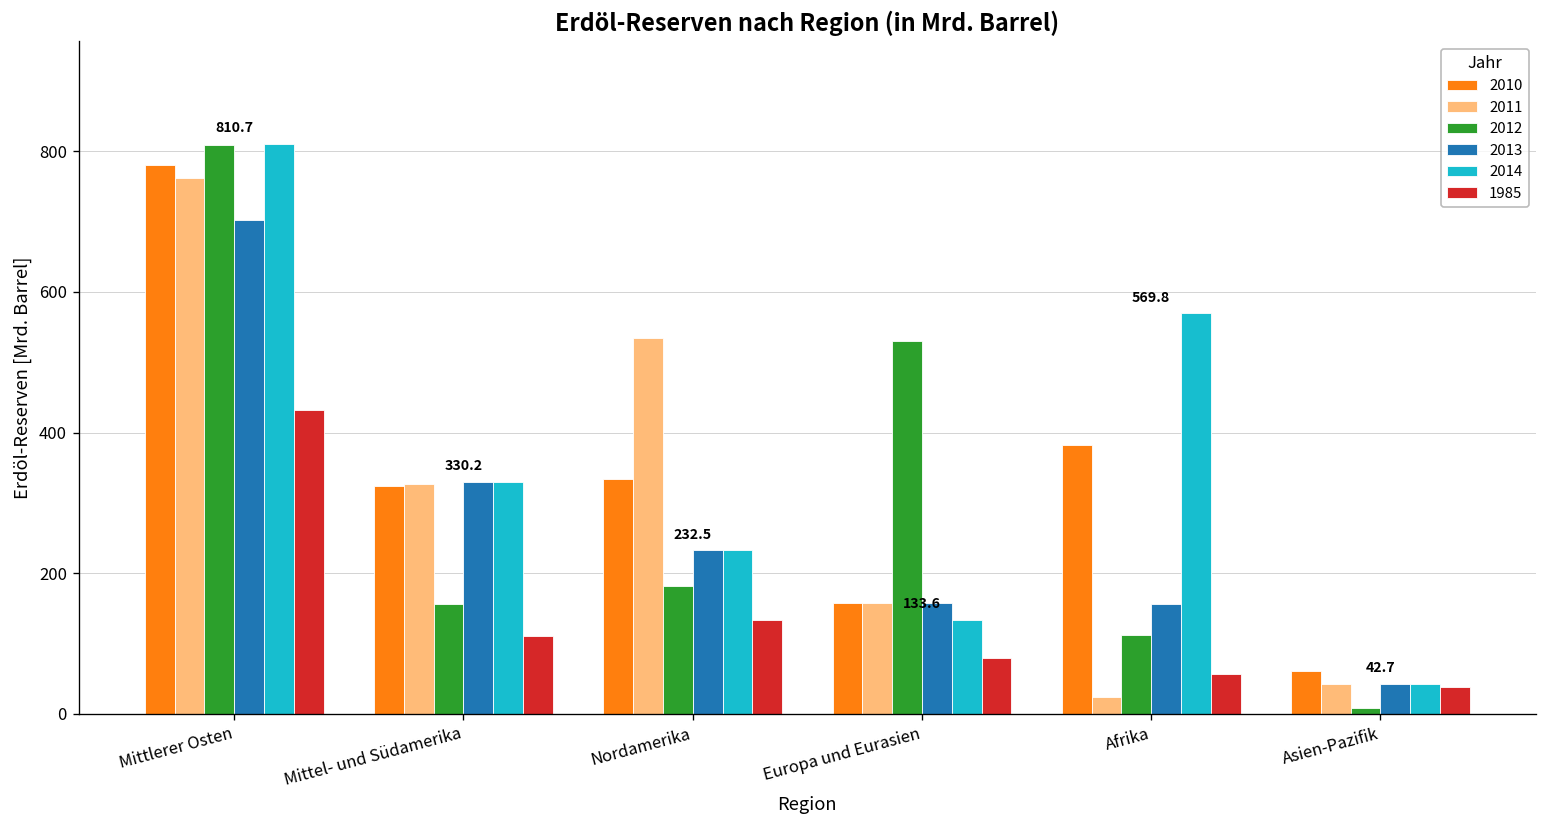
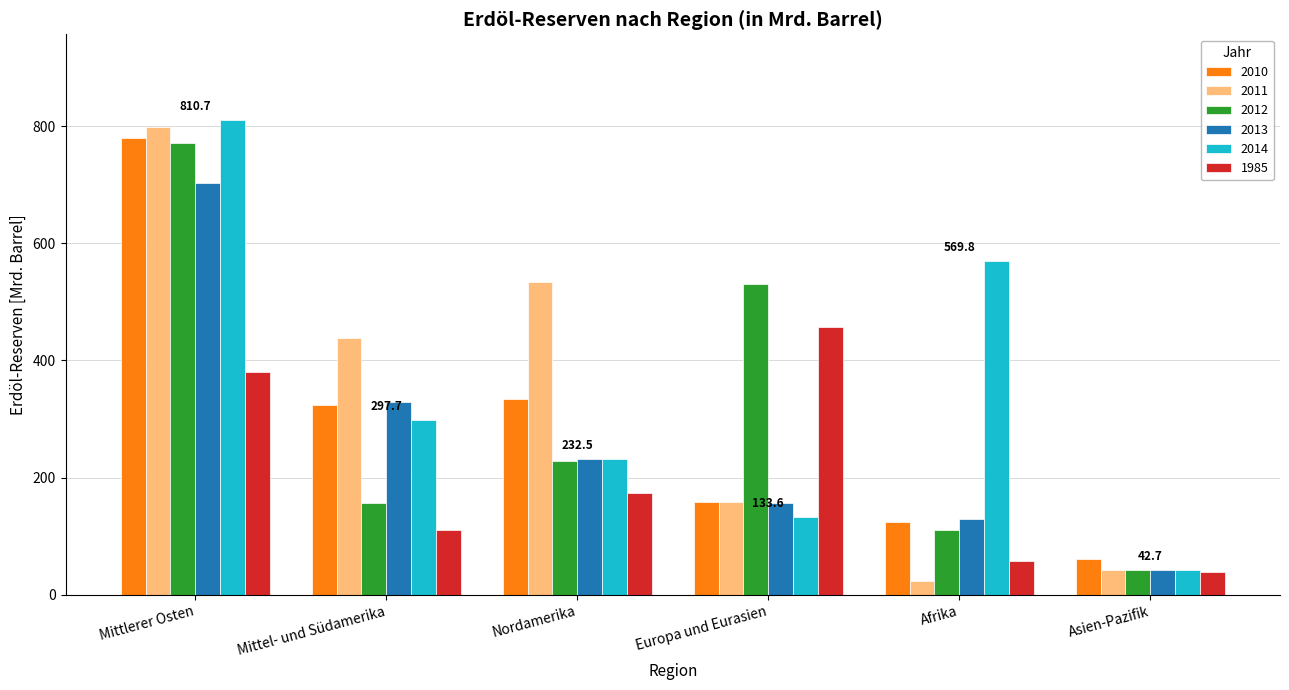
  {
    "2010": {
      "Mittlerer Osten": 780,
      "Mittel- und Südamerika": 320,
      "Nordamerika": 330,
      "Europa und Eurasien": 160,
-     "Afrika": 380,
+     "Afrika": 130,
      "Asien-Pazifik": 60
    },
    "2011": {
-     "Mittlerer Osten": 760,
-     "Mittel- und Südamerika": 330,
+     "Mittlerer Osten": 800,
+     "Mittel- und Südamerika": 440,
      "Nordamerika": 530,
      "Europa und Eurasien": 160,
      "Afrika": 20,
      "Asien-Pazifik": 40
    },
    "2012": {
-     "Mittlerer Osten": 810,
+     "Mittlerer Osten": 770,
      "Mittel- und Südamerika": 160,
-     "Nordamerika": 180,
+     "Nordamerika": 230,
      "Europa und Eurasien": 530,
      "Afrika": 110,
-     "Asien-Pazifik": 10
+     "Asien-Pazifik": 40
    },
    "2013": {
      "Mittlerer Osten": 700,
-     "Afrika": 160
+     "Afrika": 130
    },
    "2014": {
      "Mittlerer Osten": 810.7,
-     "Mittel- und Südamerika": 330.2,
+     "Mittel- und Südamerika": 297.7,
      "Europa und Eurasien": 133.6,
      "Afrika": 569.8
    },
    "1985": {
-     "Mittlerer Osten": 430,
+     "Mittlerer Osten": 380,
      "Mittel- und Südamerika": 110,
-     "Nordamerika": 130,
-     "Europa und Eurasien": 80,
+     "Nordamerika": 170,
+     "Europa und Eurasien": 460,
      "Afrika": 60,
      "Asien-Pazifik": 40
    }
  }
